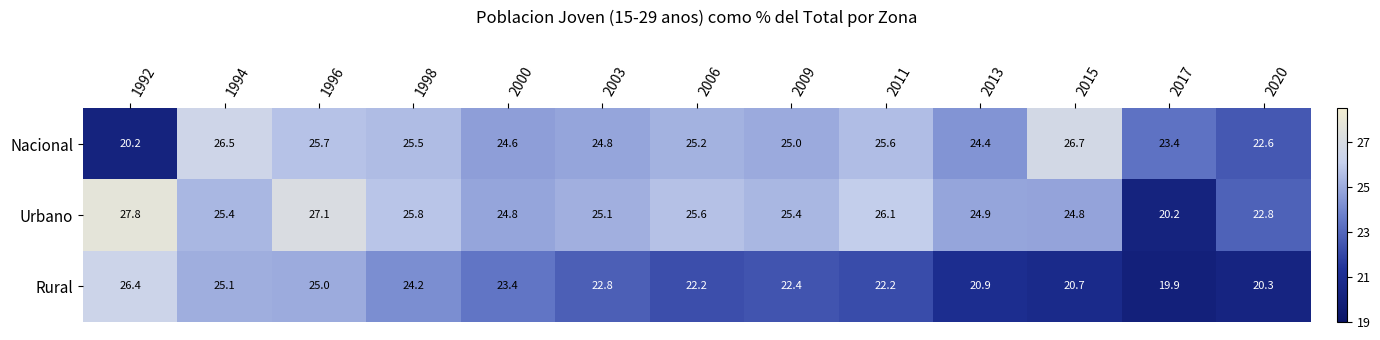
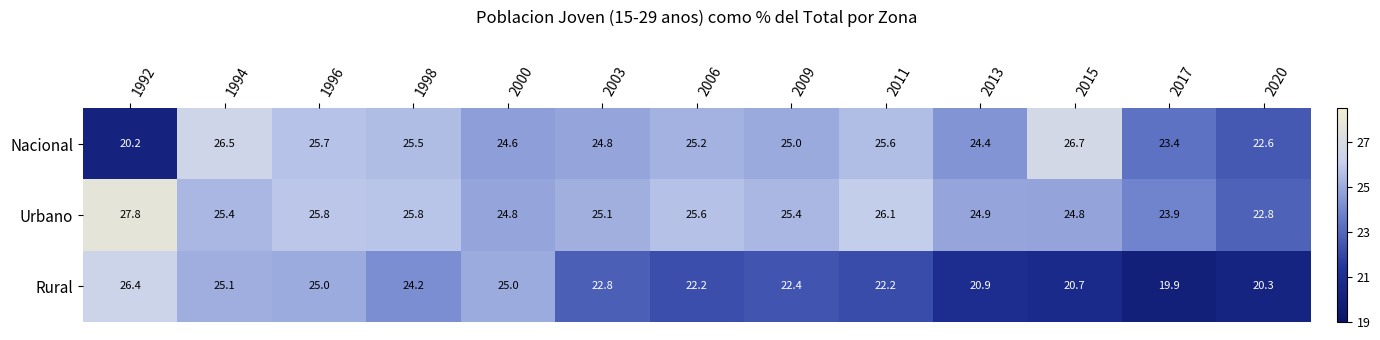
  {
    "Nacional": {
      "1992": 20.2,
      "1994": 26.5,
      "1996": 25.7,
      "1998": 25.5,
      "2000": 24.6,
      "2003": 24.8,
      "2006": 25.2,
      "2009": 25.0,
      "2011": 25.6,
      "2013": 24.4,
      "2015": 26.7,
      "2017": 23.4,
      "2020": 22.6
    },
    "Urbano": {
      "1992": 27.8,
      "1994": 25.4,
-     "1996": 27.1,
+     "1996": 25.8,
      "1998": 25.8,
      "2000": 24.8,
      "2003": 25.1,
      "2006": 25.6,
      "2009": 25.4,
      "2011": 26.1,
      "2013": 24.9,
      "2015": 24.8,
-     "2017": 20.2,
+     "2017": 23.9,
      "2020": 22.8
    },
    "Rural": {
      "1992": 26.4,
      "1994": 25.1,
      "1996": 25.0,
      "1998": 24.2,
-     "2000": 23.4,
+     "2000": 25.0,
      "2003": 22.8,
      "2006": 22.2,
      "2009": 22.4,
      "2011": 22.2,
      "2013": 20.9,
      "2015": 20.7,
      "2017": 19.9,
      "2020": 20.3
    }
  }
